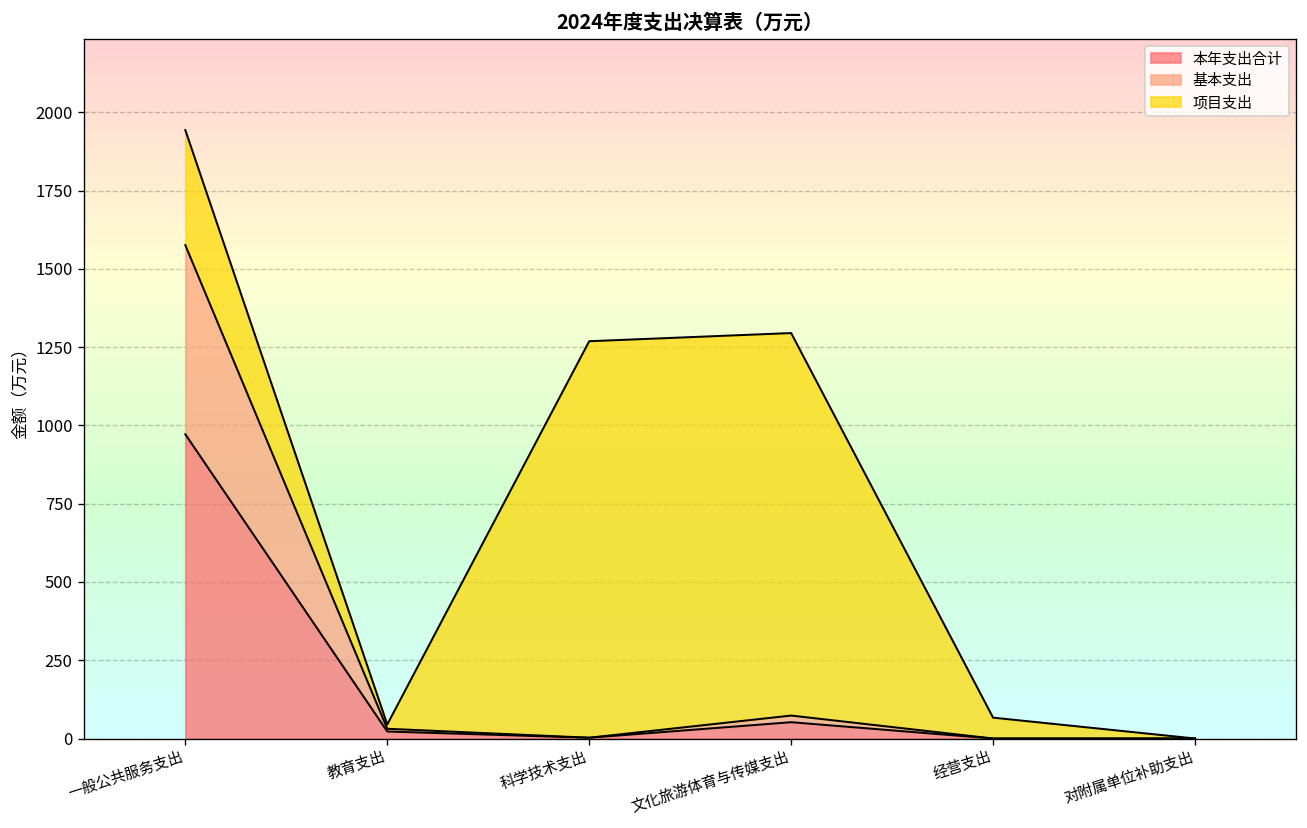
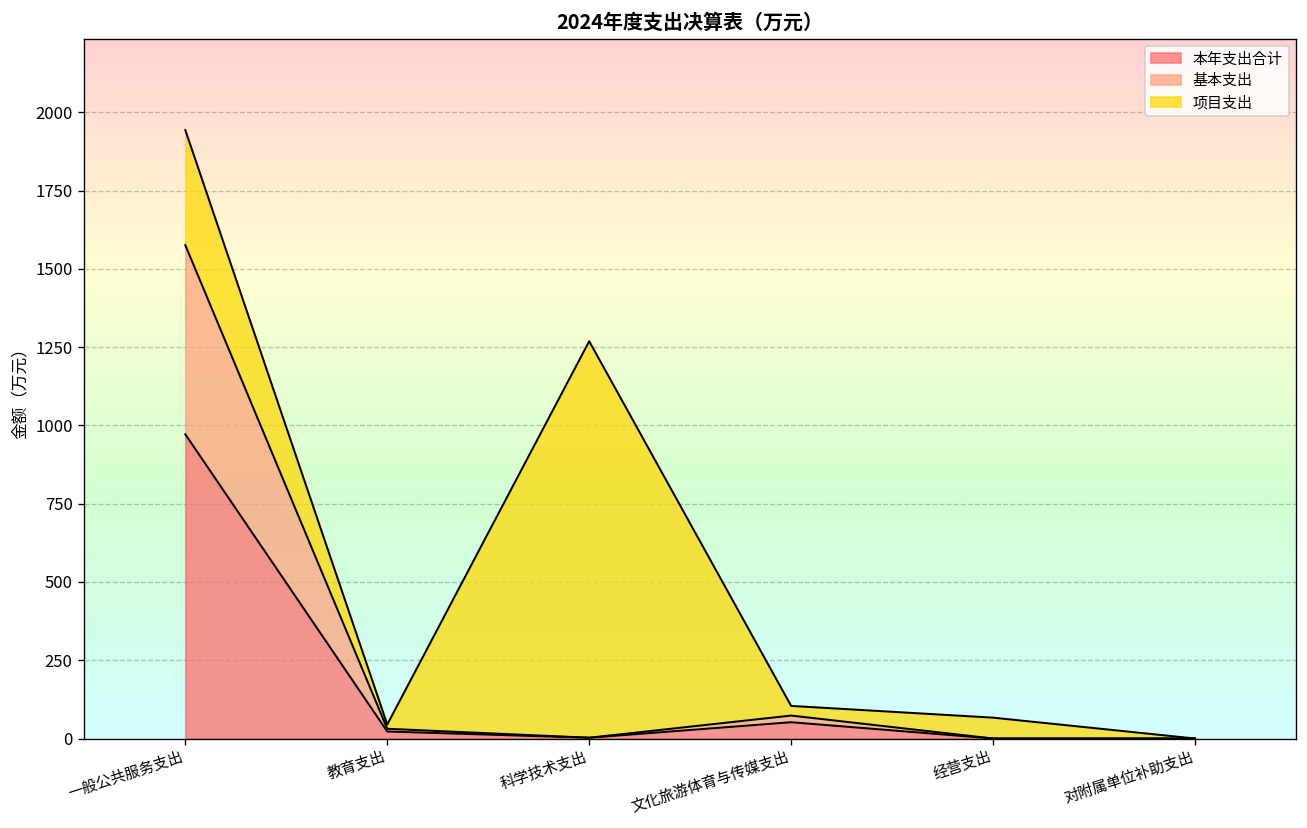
  {
    "项目支出": {
      "一般公共服务支出": 370,
      "教育支出": 10,
      "科学技术支出": 1270,
-     "文化旅游体育与传媒支出": 1220,
+     "文化旅游体育与传媒支出": 30,
      "经营支出": 70
    }
  }
